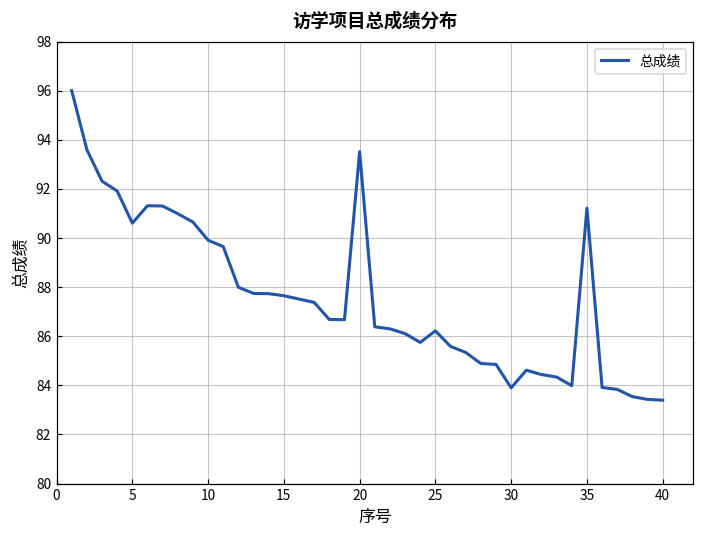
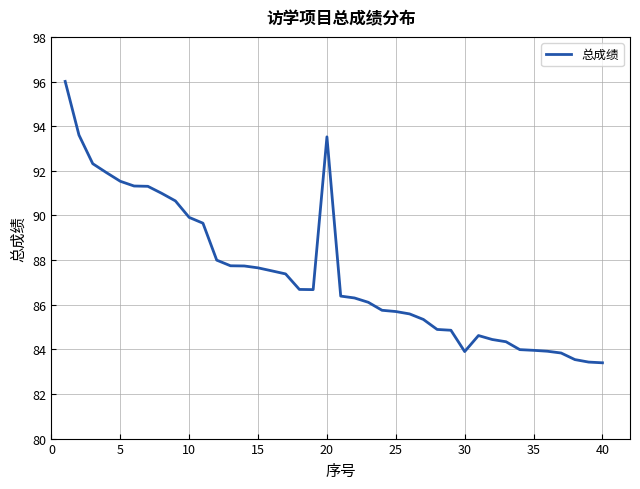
  {
-   "5": 90.6,
+   "5": 91.5,
    "10": 89.9,
    "15": 87.7,
    "20": 93.5,
-   "25": 86.2,
+   "25": 85.7,
    "30": 83.9,
-   "35": 91.2,
+   "35": 84.0,
    "40": 83.4
  }
